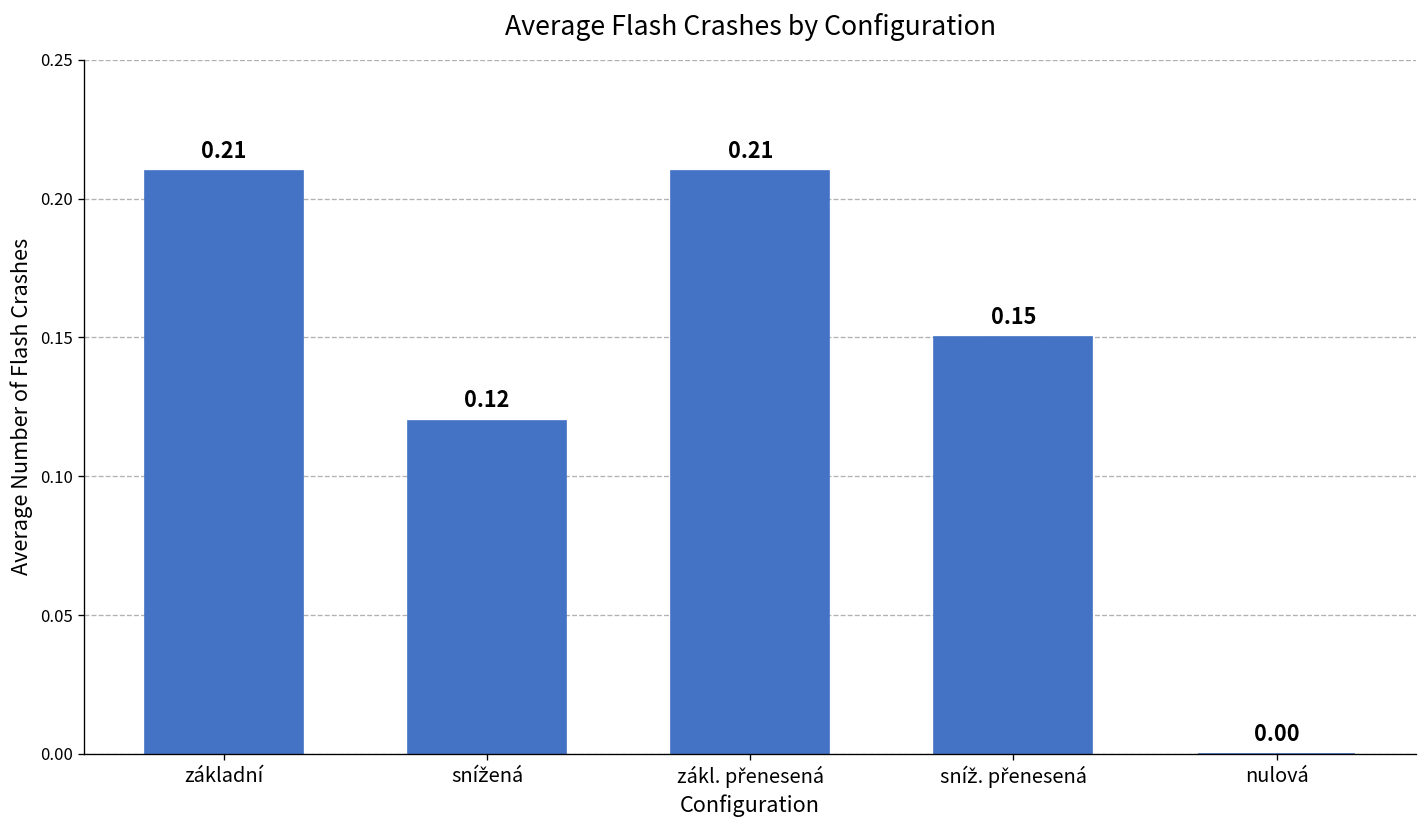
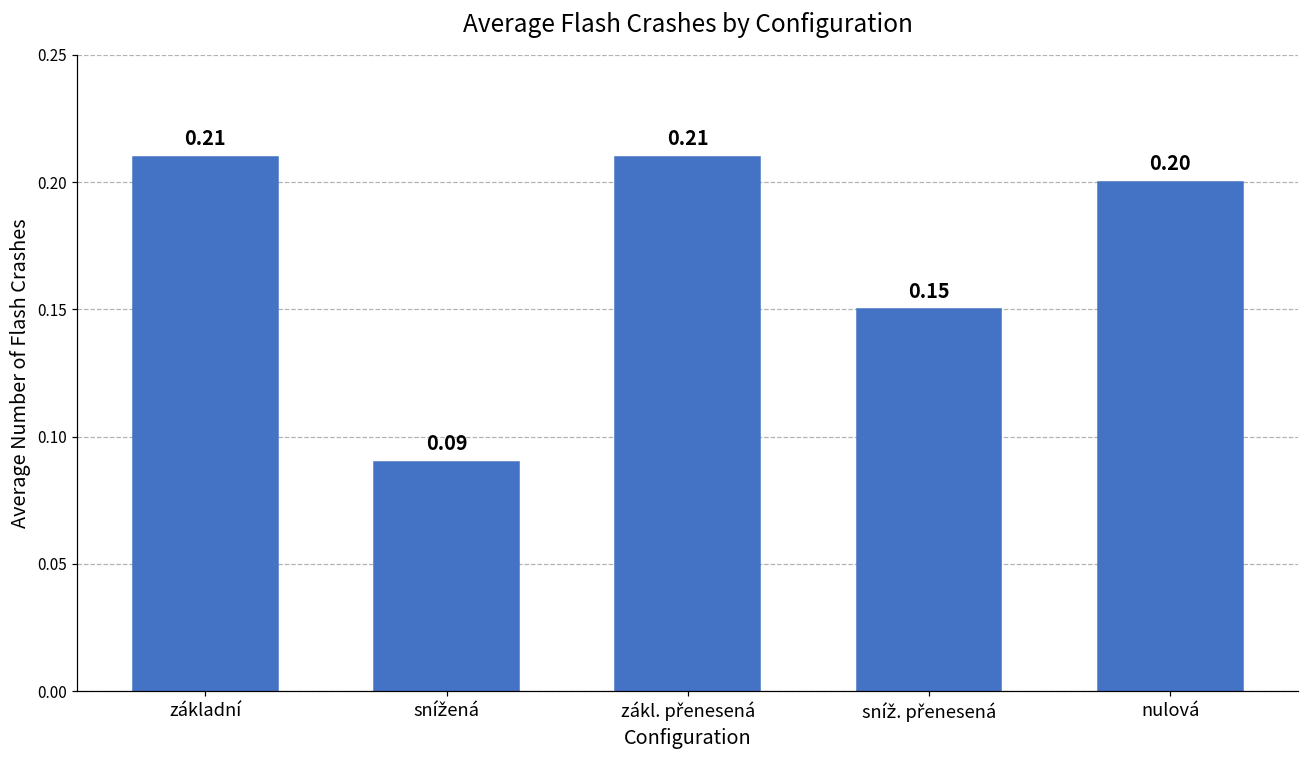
  {
    "základní": 0.21,
-   "snížená": 0.12,
+   "snížená": 0.09,
    "zákl. přenesená": 0.21,
    "sníž. přenesená": 0.15,
-   "nulová": 0.00
+   "nulová": 0.20
  }
